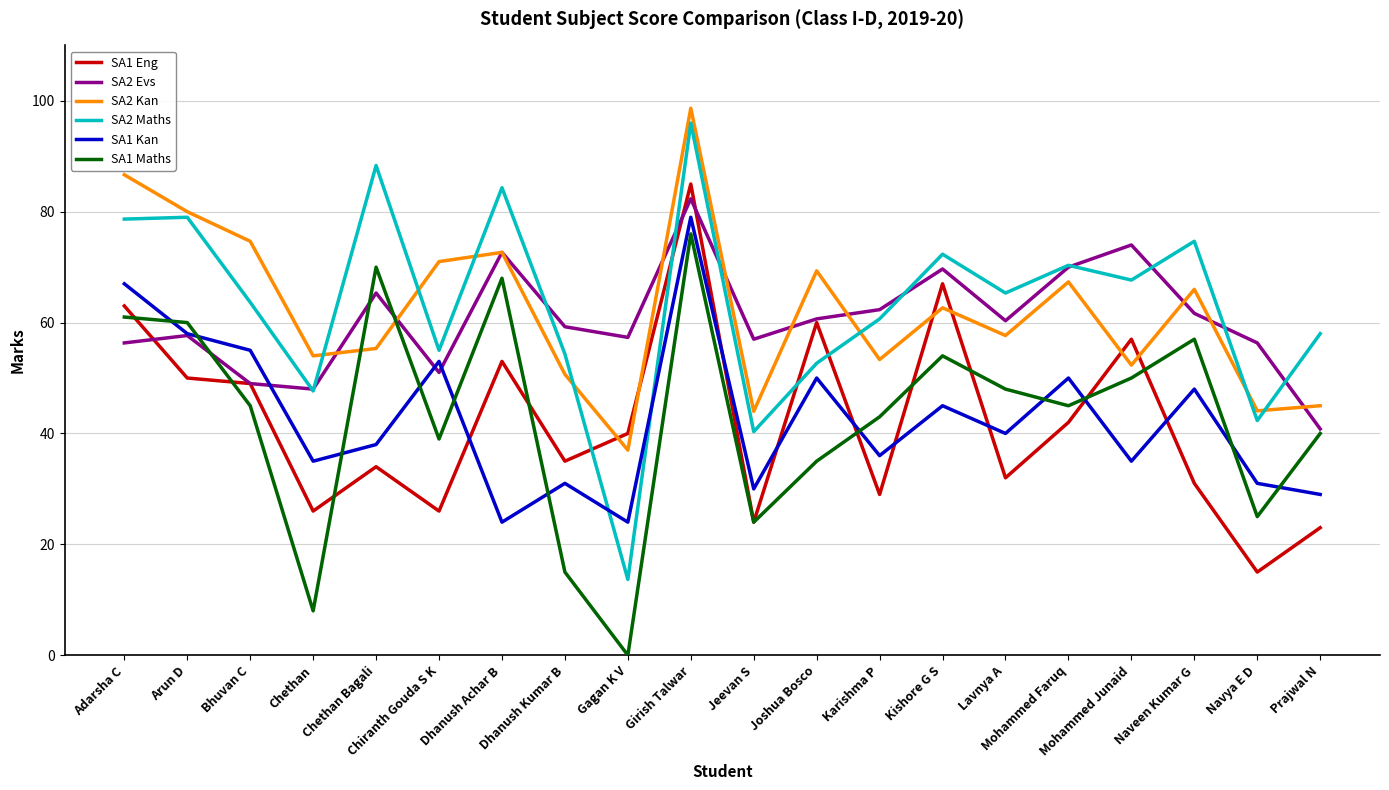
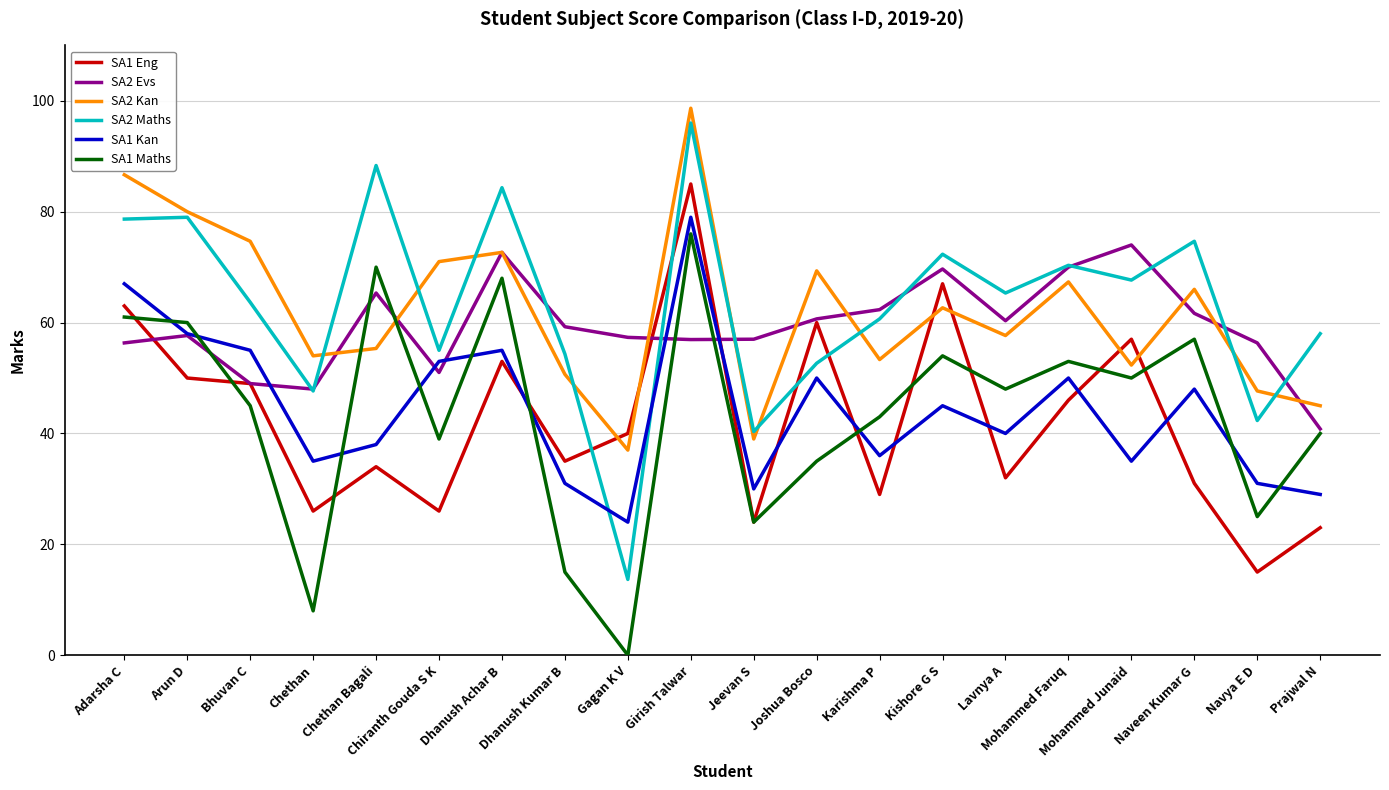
  {
    "SA1 Eng": {
      "Adarsha C": 63,
      "Arun D": 50,
      "Chethan": 26,
      "Chethan Bagali": 34,
      "Chiranth Gouda S K": 26,
      "Dhanush Achar B": 53,
      "Dhanush Kumar B": 35,
      "Gagan K V": 40,
      "Girish Talwar": 85,
      "Joshua Bosco": 60,
      "Karishma P": 29,
      "Kishore G S": 67,
      "Lavnya A": 32,
-     "Mohammed Faruq": 42,
+     "Mohammed Faruq": 46,
      "Mohammed Junaid": 57,
      "Naveen Kumar G": 31,
      "Navya E D": 15,
      "Prajwal N": 23
    },
    "SA2 Evs": {
      "Adarsha C": 56,
      "Chethan Bagali": 65,
      "Chiranth Gouda S K": 51,
      "Dhanush Kumar B": 59,
      "Gagan K V": 57,
-     "Girish Talwar": 82,
+     "Girish Talwar": 57,
      "Jeevan S": 57,
      "Joshua Bosco": 61,
      "Karishma P": 62,
      "Kishore G S": 70,
      "Lavnya A": 60,
      "Mohammed Junaid": 74,
      "Naveen Kumar G": 62,
      "Navya E D": 56,
      "Prajwal N": 41
    },
    "SA2 Kan": {
      "Adarsha C": 87,
      "Arun D": 80,
      "Bhuvan C": 75,
      "Chethan": 54,
      "Chethan Bagali": 55,
      "Chiranth Gouda S K": 71,
      "Dhanush Kumar B": 51,
      "Gagan K V": 37,
      "Girish Talwar": 99,
-     "Jeevan S": 44,
+     "Jeevan S": 39,
      "Joshua Bosco": 69,
      "Karishma P": 53,
      "Kishore G S": 63,
      "Lavnya A": 58,
      "Mohammed Faruq": 67,
      "Mohammed Junaid": 52,
      "Naveen Kumar G": 66,
-     "Navya E D": 44,
+     "Navya E D": 48,
      "Prajwal N": 45
    },
    "SA2 Maths": {
      "Adarsha C": 79,
      "Arun D": 79,
      "Bhuvan C": 64,
      "Chethan Bagali": 88,
      "Chiranth Gouda S K": 55,
      "Dhanush Achar B": 84,
      "Dhanush Kumar B": 54,
      "Gagan K V": 14,
      "Girish Talwar": 96,
      "Jeevan S": 40,
      "Joshua Bosco": 53,
      "Karishma P": 61,
      "Kishore G S": 72,
      "Lavnya A": 65,
      "Mohammed Junaid": 68,
      "Naveen Kumar G": 75,
      "Navya E D": 42,
      "Prajwal N": 58
    },
    "SA1 Kan": {
      "Adarsha C": 67,
      "Bhuvan C": 55,
      "Chethan": 35,
      "Chethan Bagali": 38,
      "Chiranth Gouda S K": 53,
-     "Dhanush Achar B": 24,
+     "Dhanush Achar B": 55,
      "Dhanush Kumar B": 31,
      "Gagan K V": 24,
      "Girish Talwar": 79,
      "Jeevan S": 30,
      "Joshua Bosco": 50,
      "Karishma P": 36,
      "Kishore G S": 45,
      "Lavnya A": 40,
      "Mohammed Faruq": 50,
      "Mohammed Junaid": 35,
      "Naveen Kumar G": 48,
      "Navya E D": 31,
      "Prajwal N": 29
    },
    "SA1 Maths": {
      "Adarsha C": 61,
      "Arun D": 60,
      "Bhuvan C": 45,
      "Chethan": 8,
      "Chethan Bagali": 70,
      "Chiranth Gouda S K": 39,
      "Dhanush Achar B": 68,
      "Dhanush Kumar B": 15,
      "Gagan K V": 0,
      "Girish Talwar": 76,
      "Joshua Bosco": 35,
      "Karishma P": 43,
      "Kishore G S": 54,
      "Lavnya A": 48,
-     "Mohammed Faruq": 45,
+     "Mohammed Faruq": 53,
      "Mohammed Junaid": 50,
      "Naveen Kumar G": 57,
      "Navya E D": 25,
      "Prajwal N": 40
    }
  }
